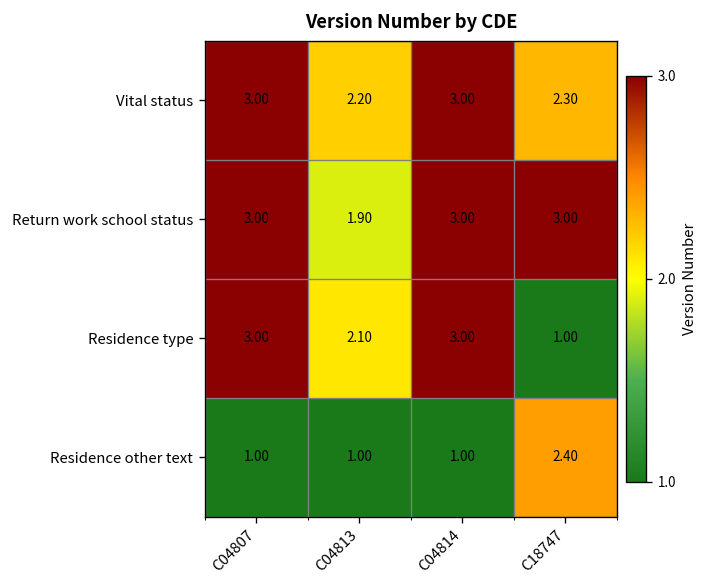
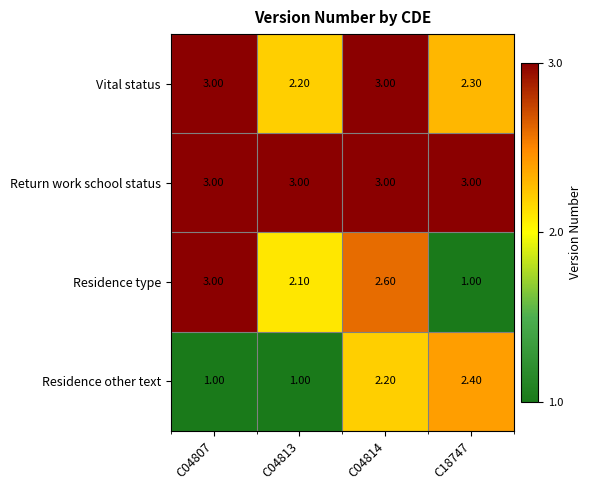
  {
    "Vital status": {
      "C04807": 3.00,
      "C04813": 2.20,
      "C04814": 3.00,
      "C18747": 2.30
    },
    "Return work school status": {
      "C04807": 3.00,
-     "C04813": 1.90,
+     "C04813": 3.00,
      "C04814": 3.00,
      "C18747": 3.00
    },
    "Residence type": {
      "C04807": 3.00,
      "C04813": 2.10,
-     "C04814": 3.00,
+     "C04814": 2.60,
      "C18747": 1.00
    },
    "Residence other text": {
      "C04807": 1.00,
      "C04813": 1.00,
-     "C04814": 1.00,
+     "C04814": 2.20,
      "C18747": 2.40
    }
  }
